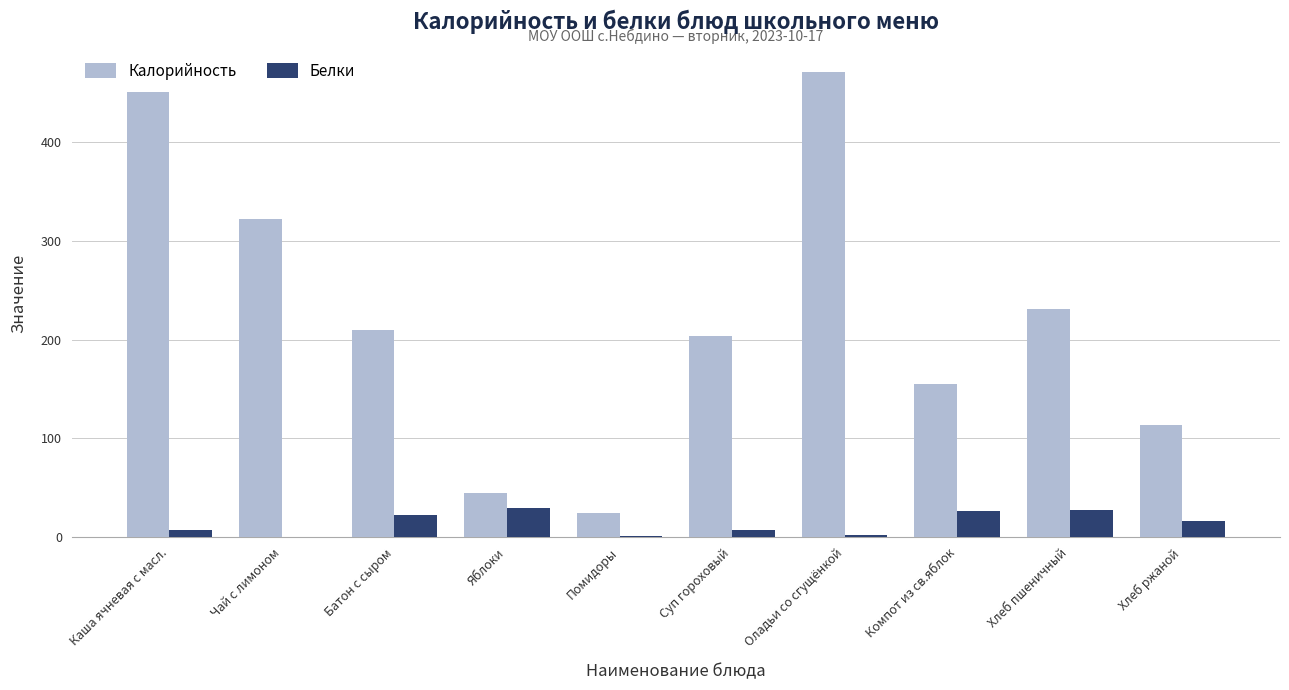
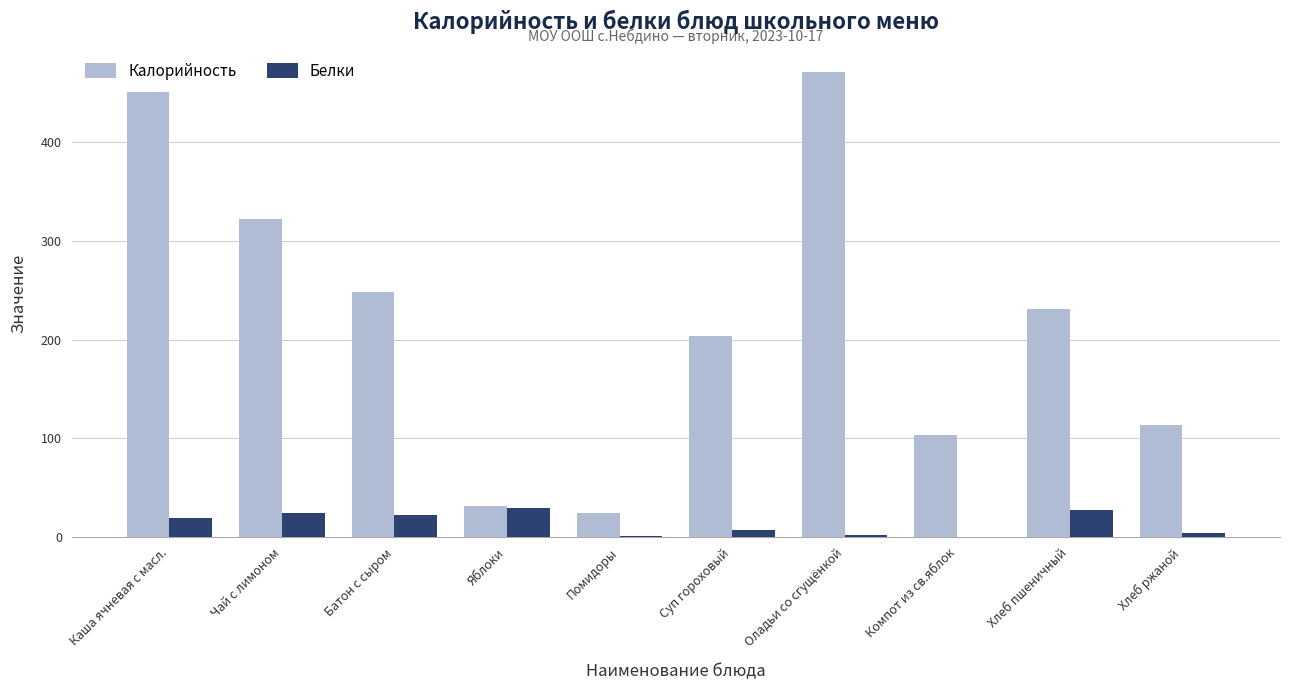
  {
    "Калорийность": {
      "Каша ячневая с масл.": 450,
      "Чай с лимоном": 320,
-     "Батон с сыром": 210,
-     "Яблоки": 50,
+     "Батон с сыром": 250,
+     "Яблоки": 30,
      "Помидоры": 20,
      "Суп гороховый": 200,
      "Оладьи со сгущёнкой": 470,
-     "Компот из св.яблок": 150,
+     "Компот из св.яблок": 100,
      "Хлеб пшеничный": 230,
      "Хлеб ржаной": 110
    },
    "Белки": {
-     "Каша ячневая с масл.": 10,
-     "Чай с лимоном": 0,
+     "Каша ячневая с масл.": 20,
+     "Чай с лимоном": 20,
      "Батон с сыром": 20,
      "Яблоки": 30,
      "Суп гороховый": 10,
      "Оладьи со сгущёнкой": 0,
-     "Компот из св.яблок": 30,
+     "Компот из св.яблок": 0,
      "Хлеб пшеничный": 30,
-     "Хлеб ржаной": 20
+     "Хлеб ржаной": 0
    }
  }
